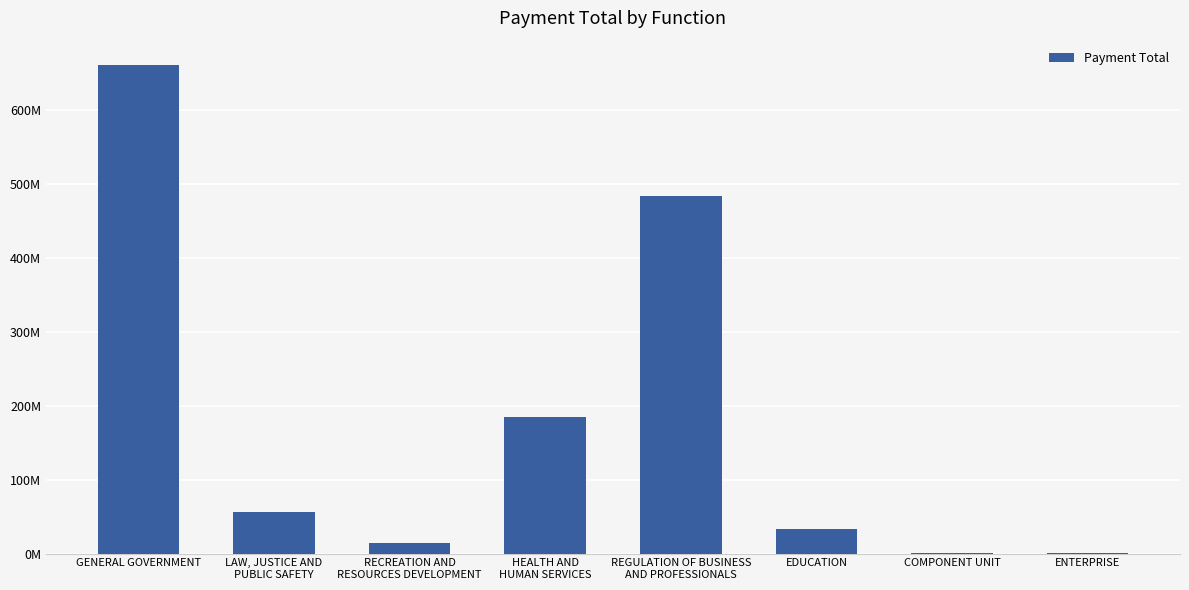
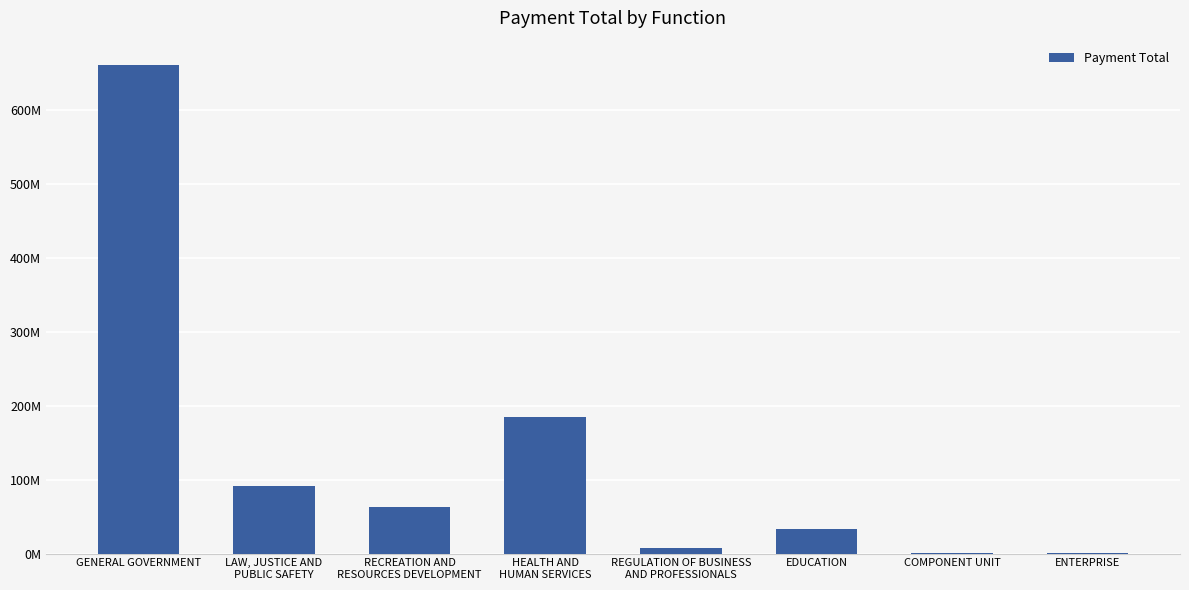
  {
    "GENERAL GOVERNMENT": 660000000,
-   "LAW, JUSTICE AND PUBLIC SAFETY": 60000000,
-   "RECREATION AND RESOURCES DEVELOPMENT": 10000000,
+   "LAW, JUSTICE AND PUBLIC SAFETY": 90000000,
+   "RECREATION AND RESOURCES DEVELOPMENT": 60000000,
    "HEALTH AND HUMAN SERVICES": 180000000,
-   "REGULATION OF BUSINESS AND PROFESSIONALS": 480000000,
+   "REGULATION OF BUSINESS AND PROFESSIONALS": 10000000,
    "EDUCATION": 30000000
  }
